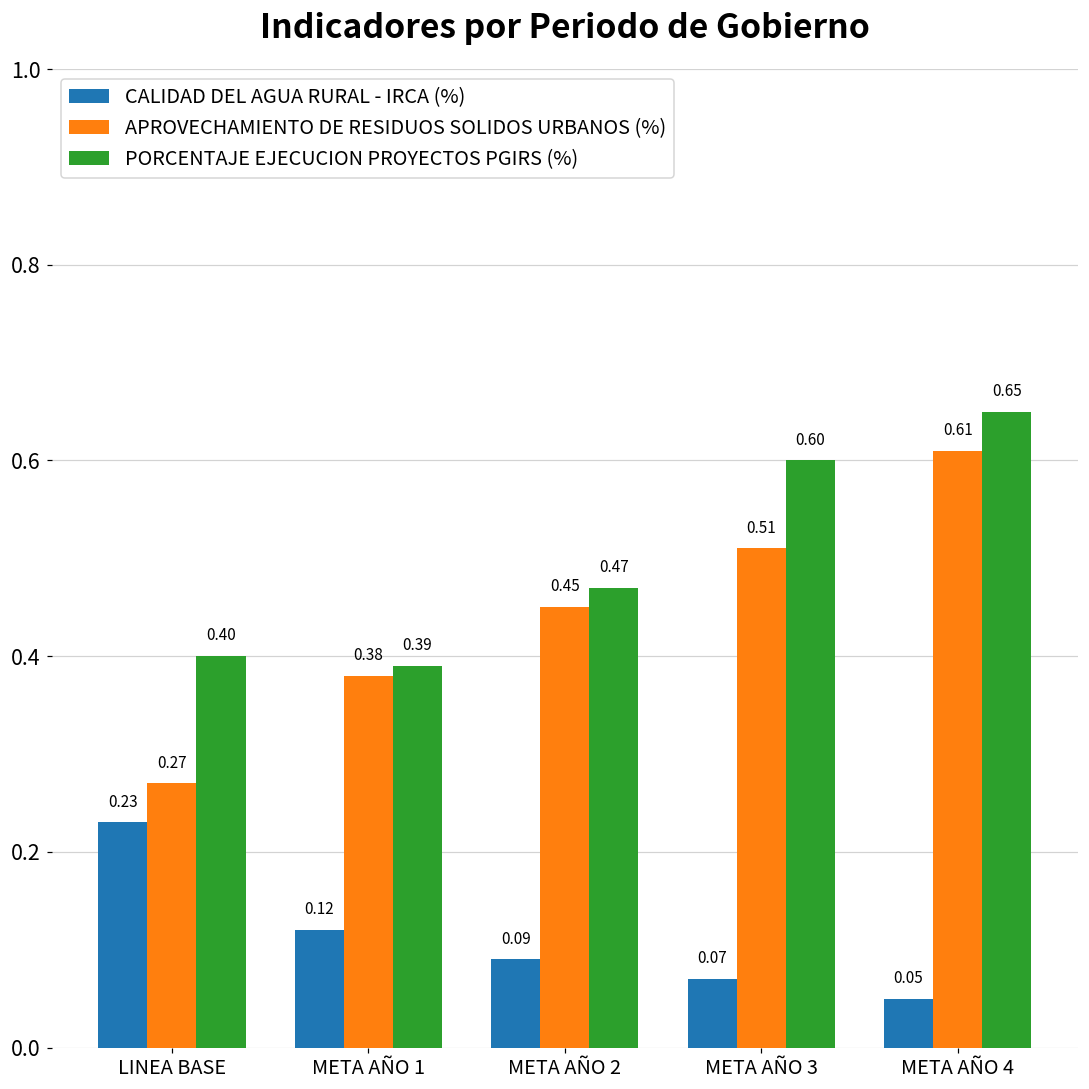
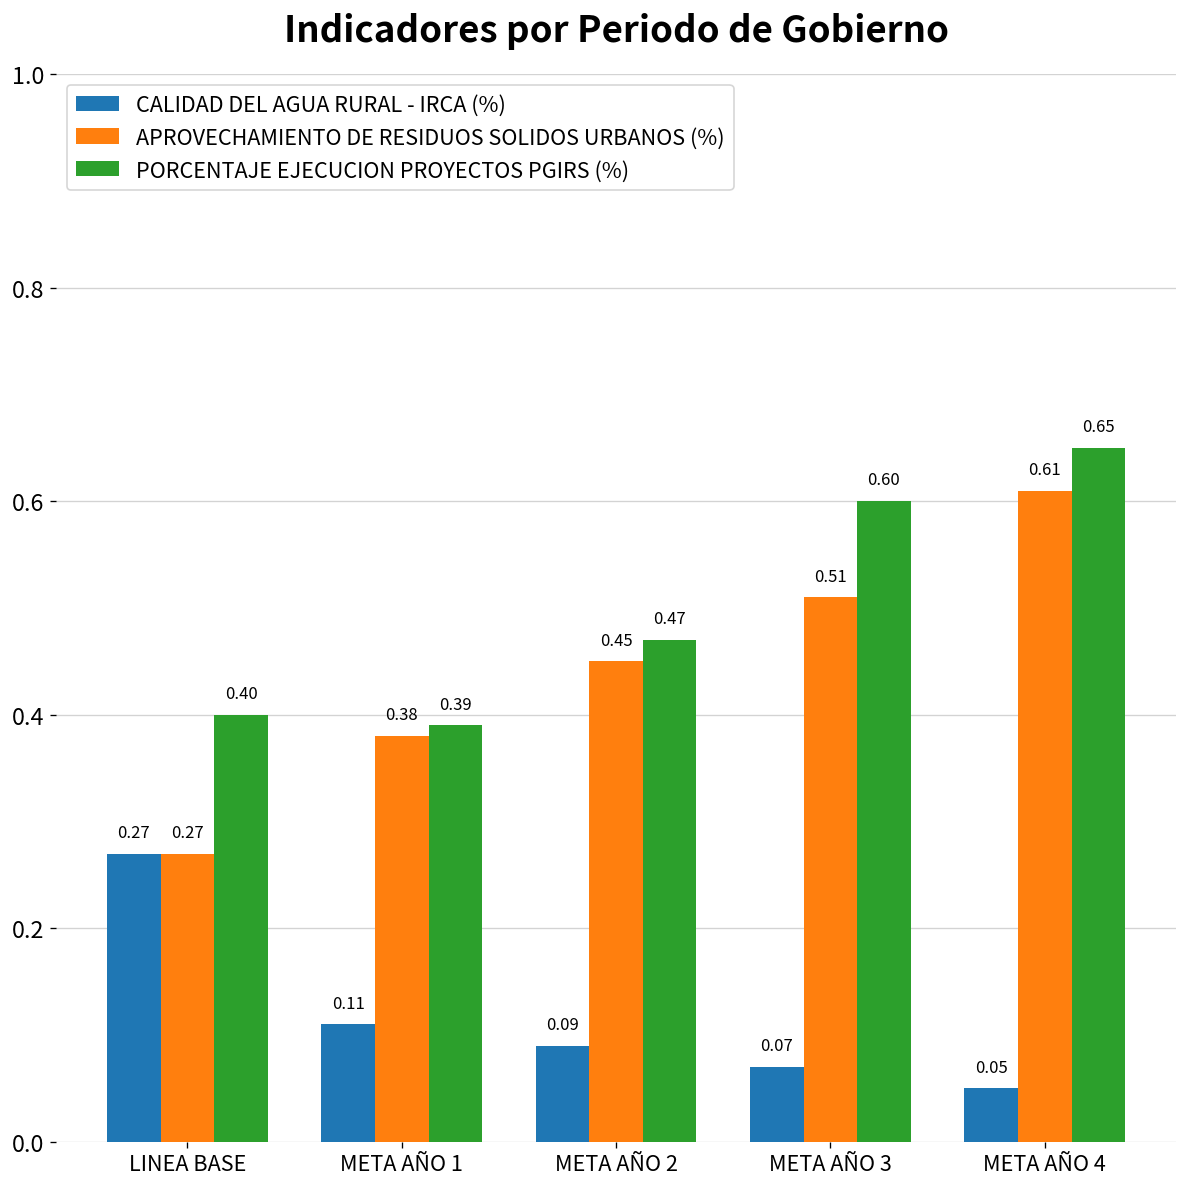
  {
    "CALIDAD DEL AGUA RURAL - IRCA (%)": {
-     "LINEA BASE": 0.23,
-     "META AÑO 1": 0.12,
+     "LINEA BASE": 0.27,
+     "META AÑO 1": 0.11,
      "META AÑO 2": 0.09,
      "META AÑO 3": 0.07,
      "META AÑO 4": 0.05
    },
    "APROVECHAMIENTO DE RESIDUOS SOLIDOS URBANOS (%)": {
      "LINEA BASE": 0.27,
      "META AÑO 1": 0.38,
      "META AÑO 2": 0.45,
      "META AÑO 3": 0.51,
      "META AÑO 4": 0.61
    },
    "PORCENTAJE EJECUCION PROYECTOS PGIRS (%)": {
      "LINEA BASE": 0.40,
      "META AÑO 1": 0.39,
      "META AÑO 2": 0.47,
      "META AÑO 3": 0.60,
      "META AÑO 4": 0.65
    }
  }
